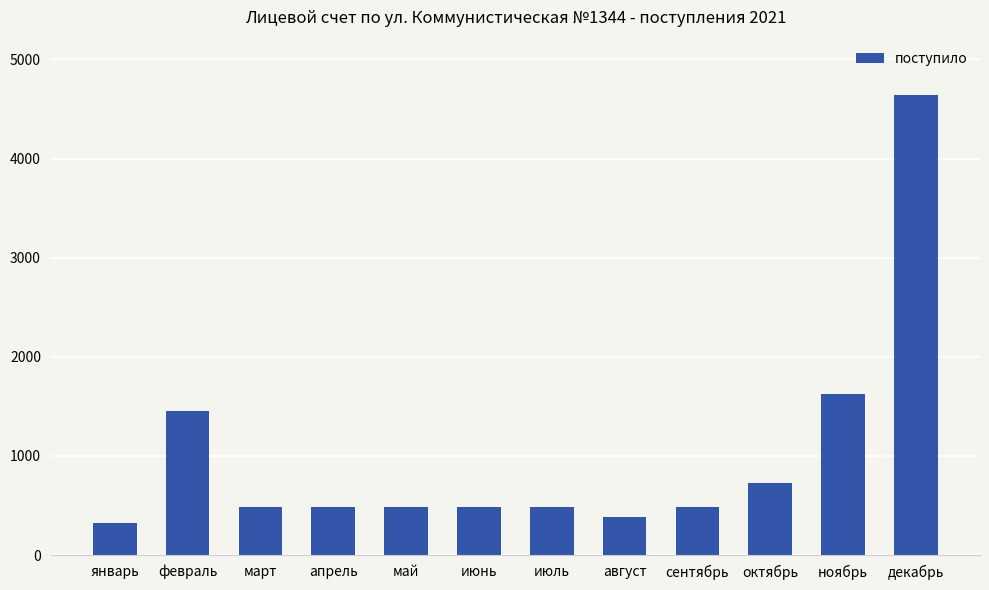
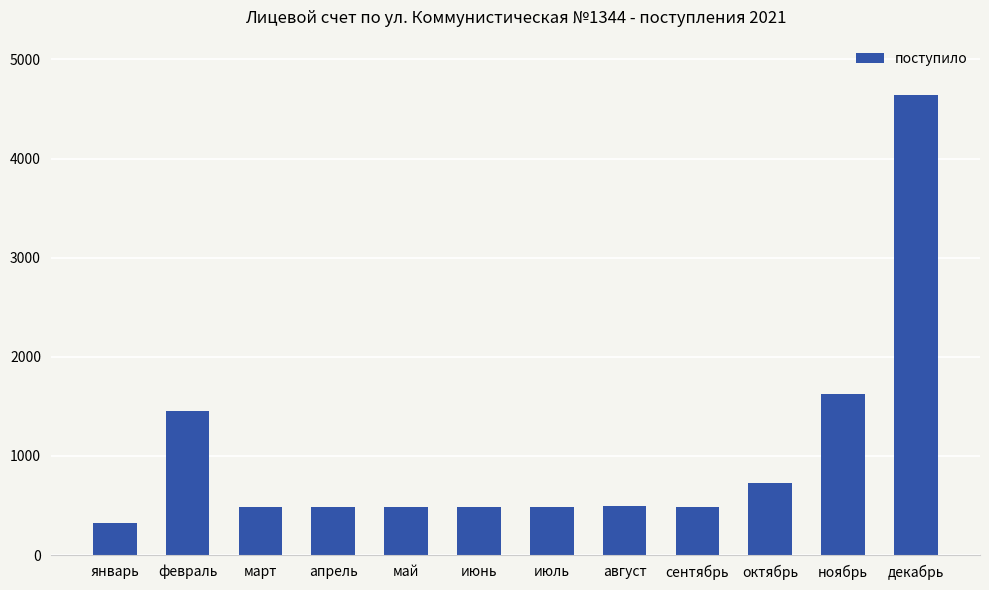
  {
    "январь": 300,
    "февраль": 1500,
    "март": 500,
    "апрель": 500,
    "май": 500,
    "июнь": 500,
    "июль": 500,
-   "август": 400,
+   "август": 500,
    "сентябрь": 500,
    "октябрь": 700,
    "ноябрь": 1600,
    "декабрь": 4600
  }
